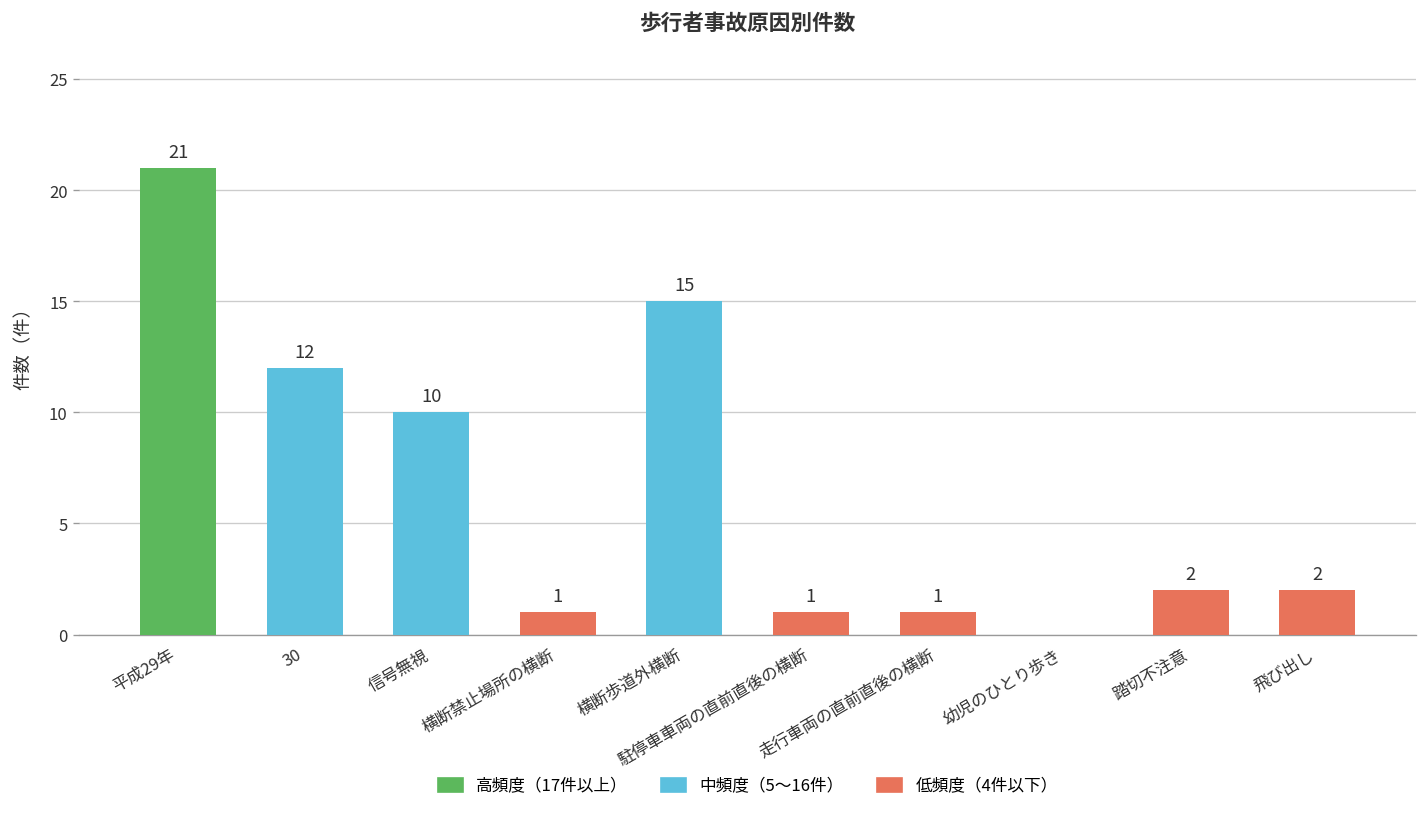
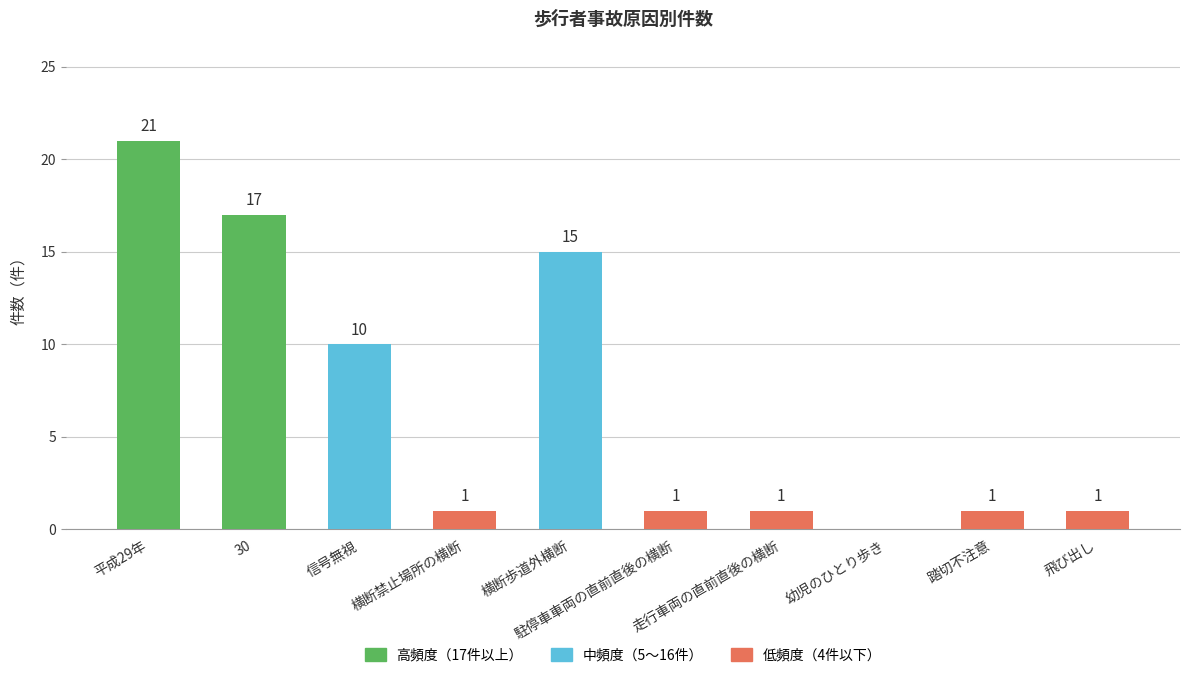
  {
    "平成29年": 21,
-   "30": 12,
+   "30": 17,
    "信号無視": 10,
    "横断禁止場所の横断": 1,
    "横断歩道外横断": 15,
    "駐停車車両の直前直後の横断": 1,
    "走行車両の直前直後の横断": 1,
-   "踏切不注意": 2,
-   "飛び出し": 2
+   "踏切不注意": 1,
+   "飛び出し": 1
  }
